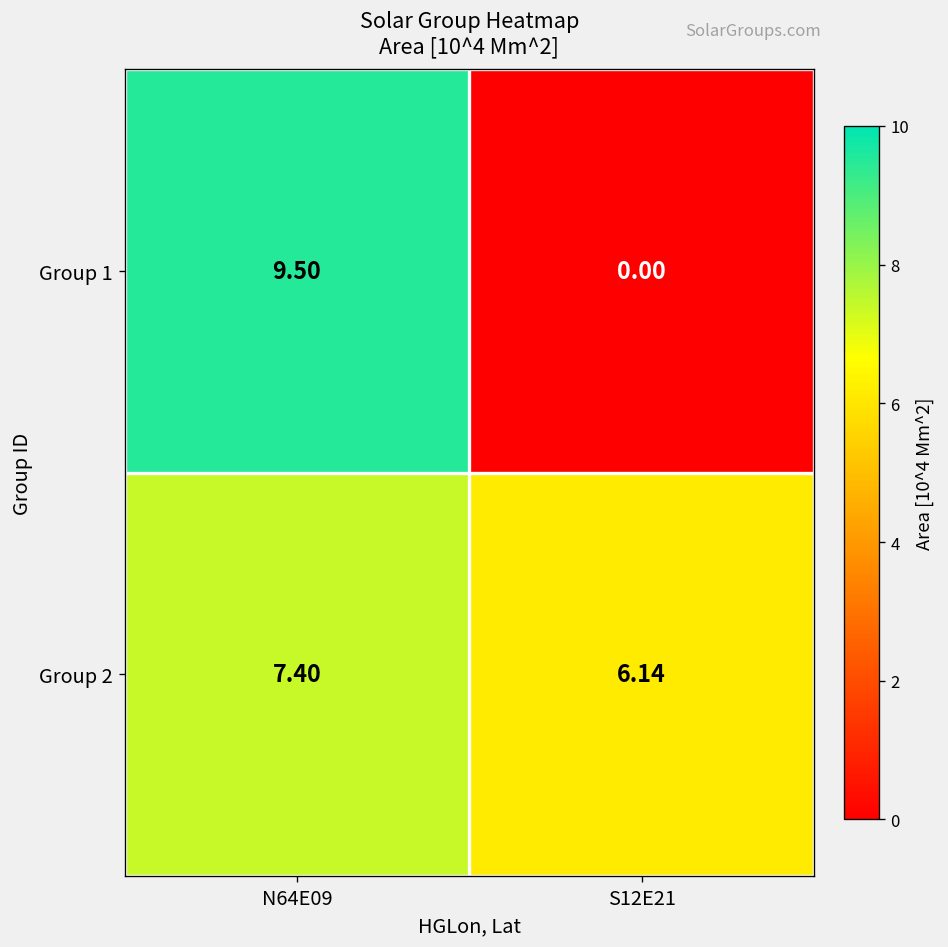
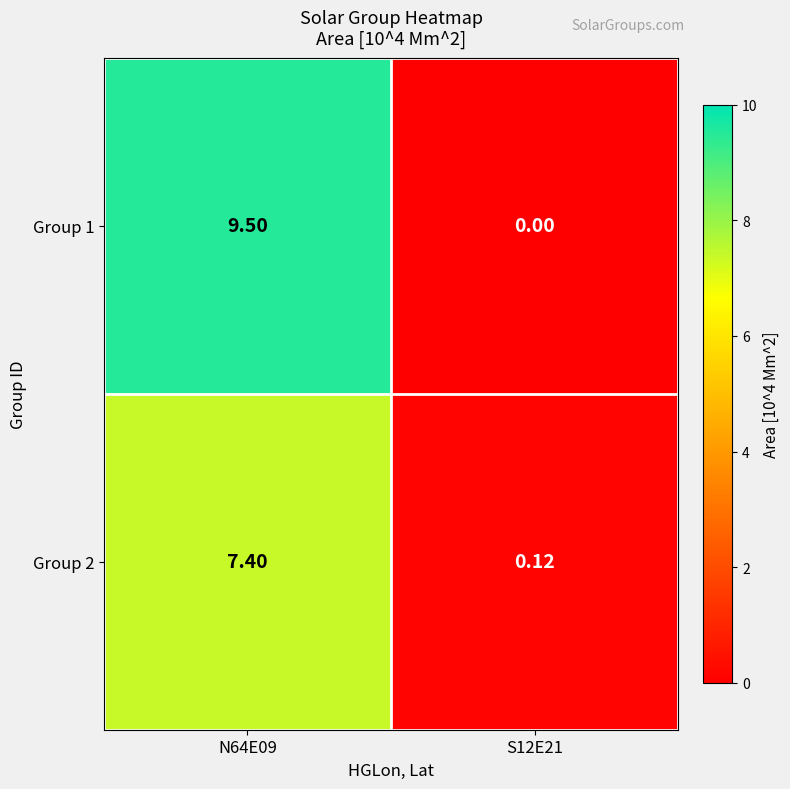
  {
    "Group 1": {
      "N64E09": 9.50,
      "S12E21": 0.00
    },
    "Group 2": {
      "N64E09": 7.40,
-     "S12E21": 6.14
+     "S12E21": 0.12
    }
  }
